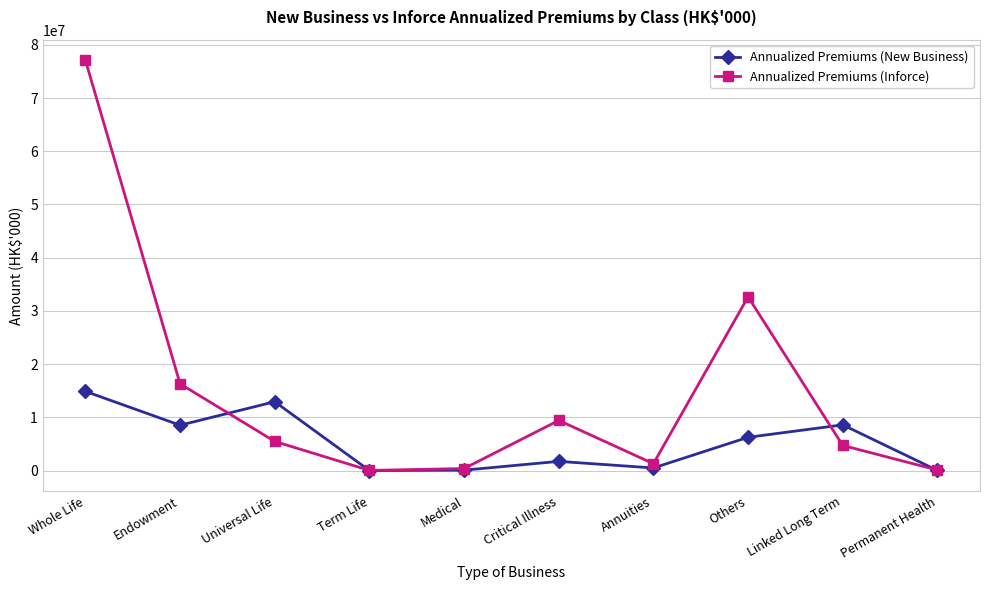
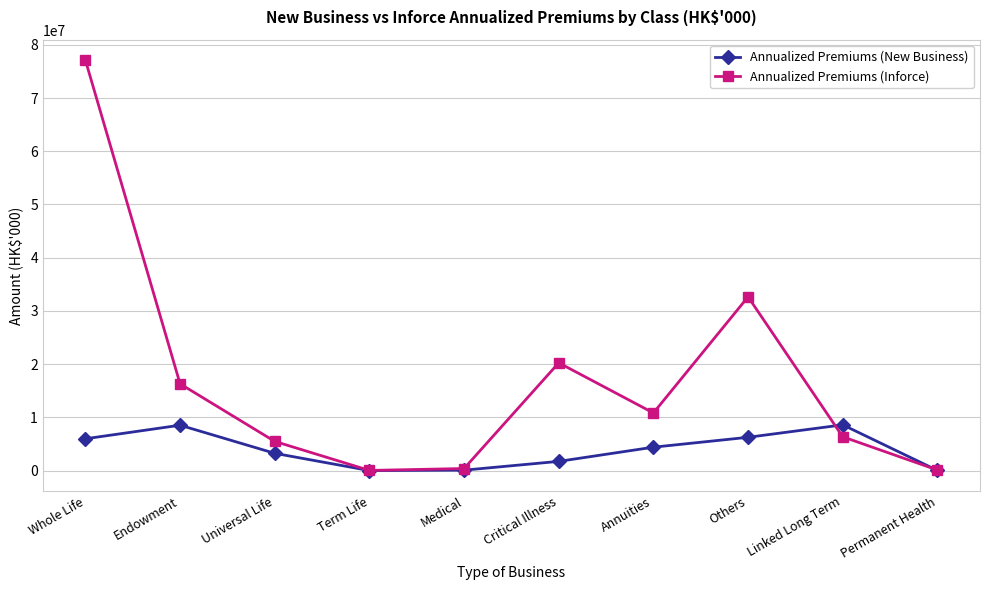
  {
    "Annualized Premiums (New Business)": {
-     "Whole Life": 15000000,
+     "Whole Life": 6000000,
      "Endowment": 9000000,
-     "Universal Life": 13000000,
+     "Universal Life": 3000000,
      "Critical Illness": 2000000,
-     "Annuities": 0,
+     "Annuities": 4000000,
      "Others": 6000000,
      "Linked Long Term": 9000000
    },
    "Annualized Premiums (Inforce)": {
      "Whole Life": 77000000,
      "Endowment": 16000000,
      "Universal Life": 5000000,
-     "Critical Illness": 9000000,
-     "Annuities": 1000000,
+     "Critical Illness": 20000000,
+     "Annuities": 11000000,
      "Others": 33000000,
-     "Linked Long Term": 5000000
+     "Linked Long Term": 6000000
    }
  }
